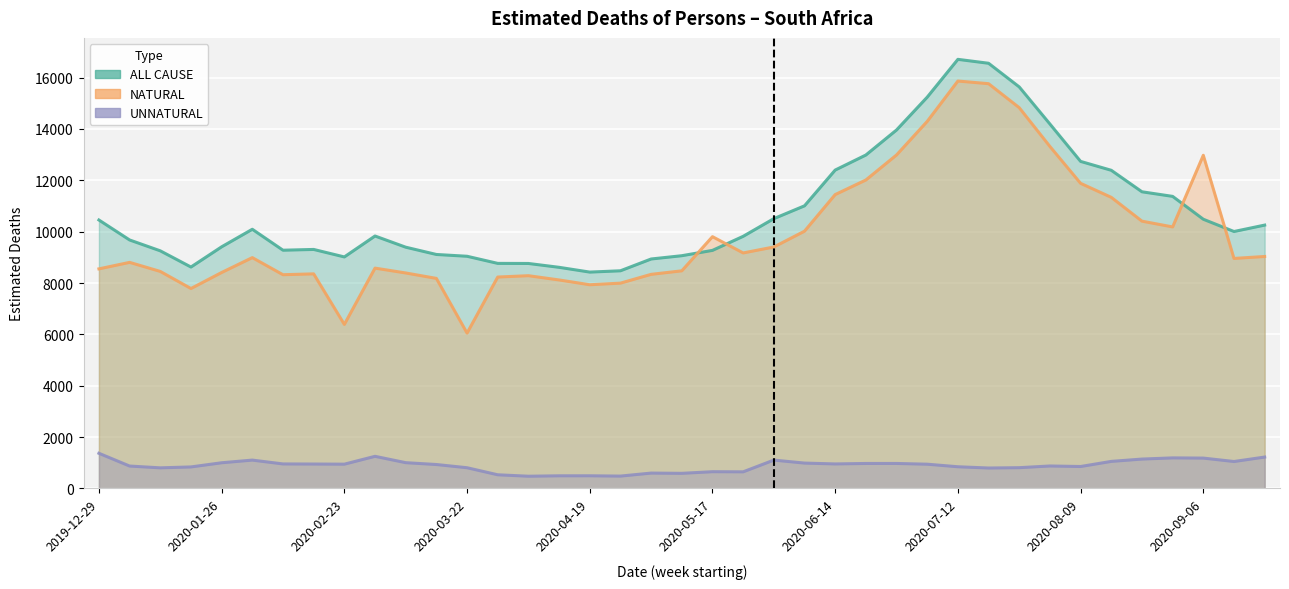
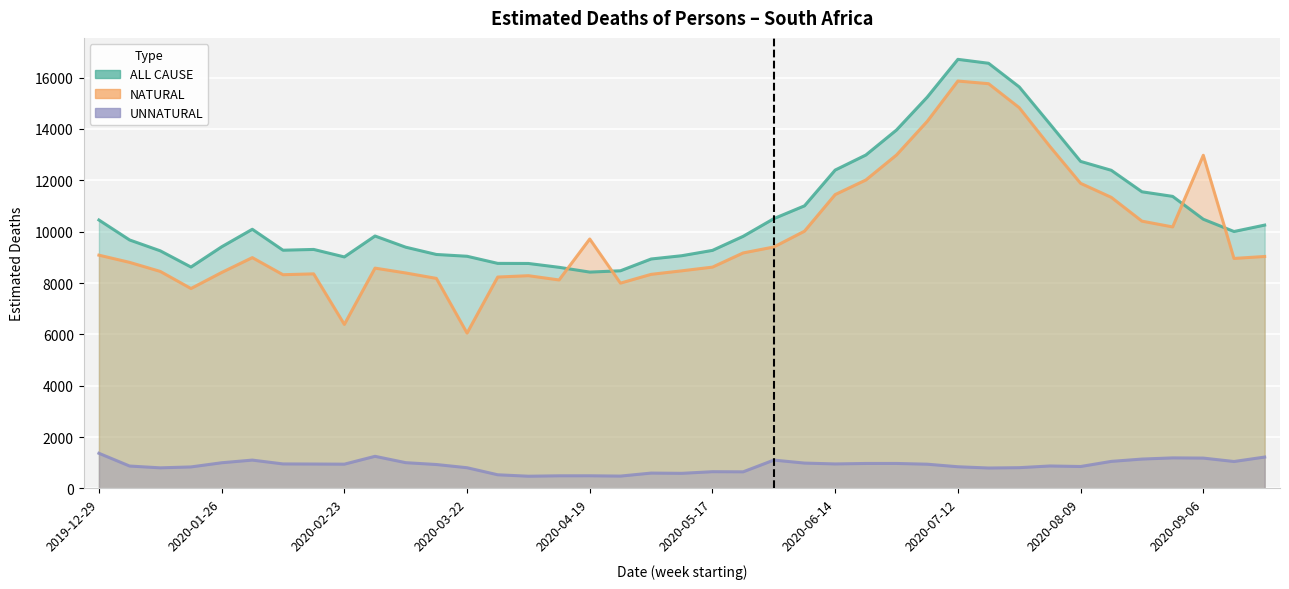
  {
    "NATURAL": {
-     "2019-12-29": 8600,
+     "2019-12-29": 9100,
      "2020-01-26": 8400,
      "2020-02-23": 6400,
      "2020-03-22": 6000,
-     "2020-04-19": 7900,
-     "2020-05-17": 9800,
+     "2020-04-19": 9700,
+     "2020-05-17": 8600,
      "2020-06-14": 11400,
      "2020-07-12": 15900,
      "2020-08-09": 11900,
      "2020-09-06": 13000
    }
  }
